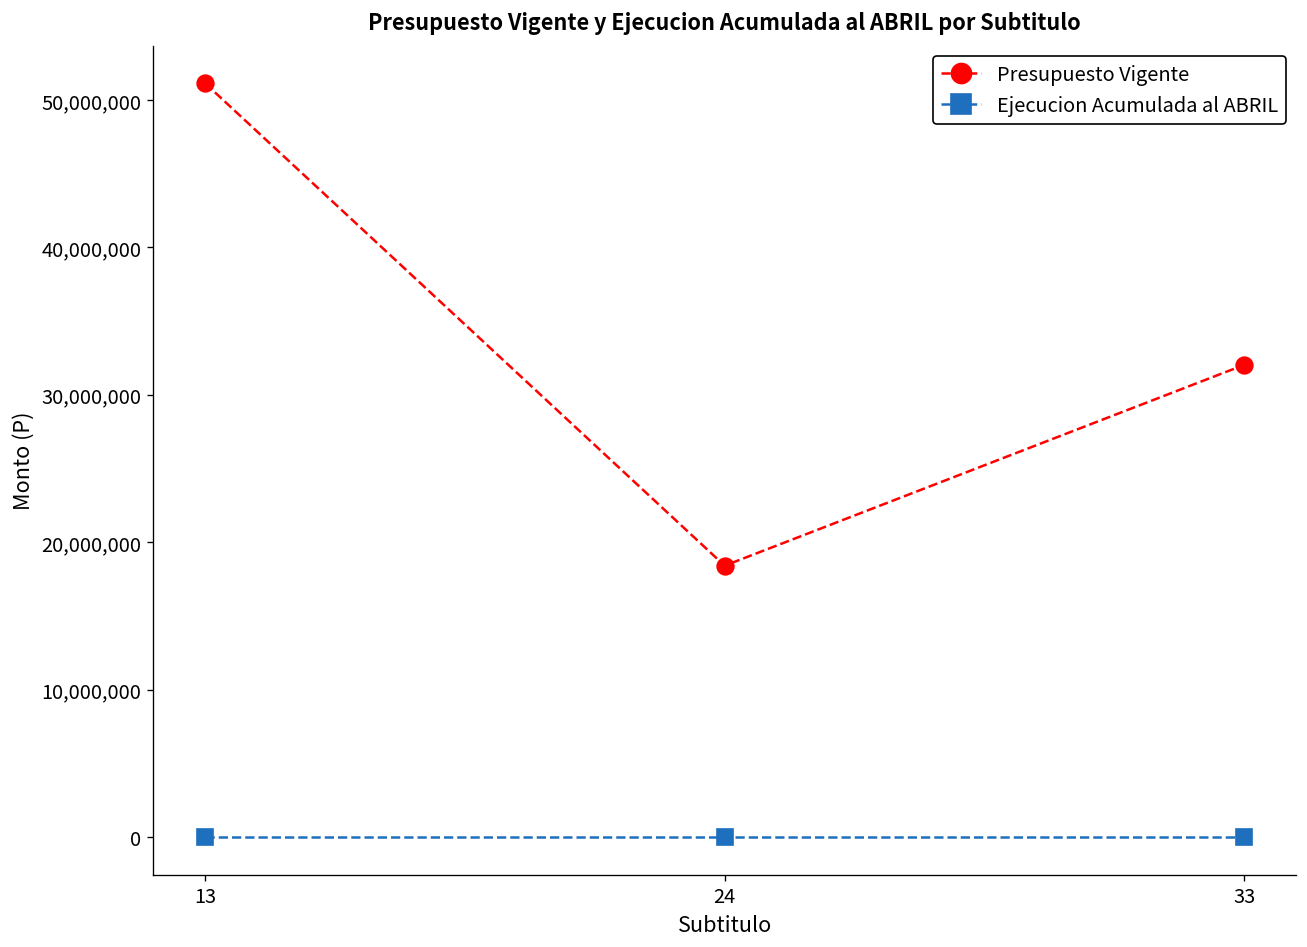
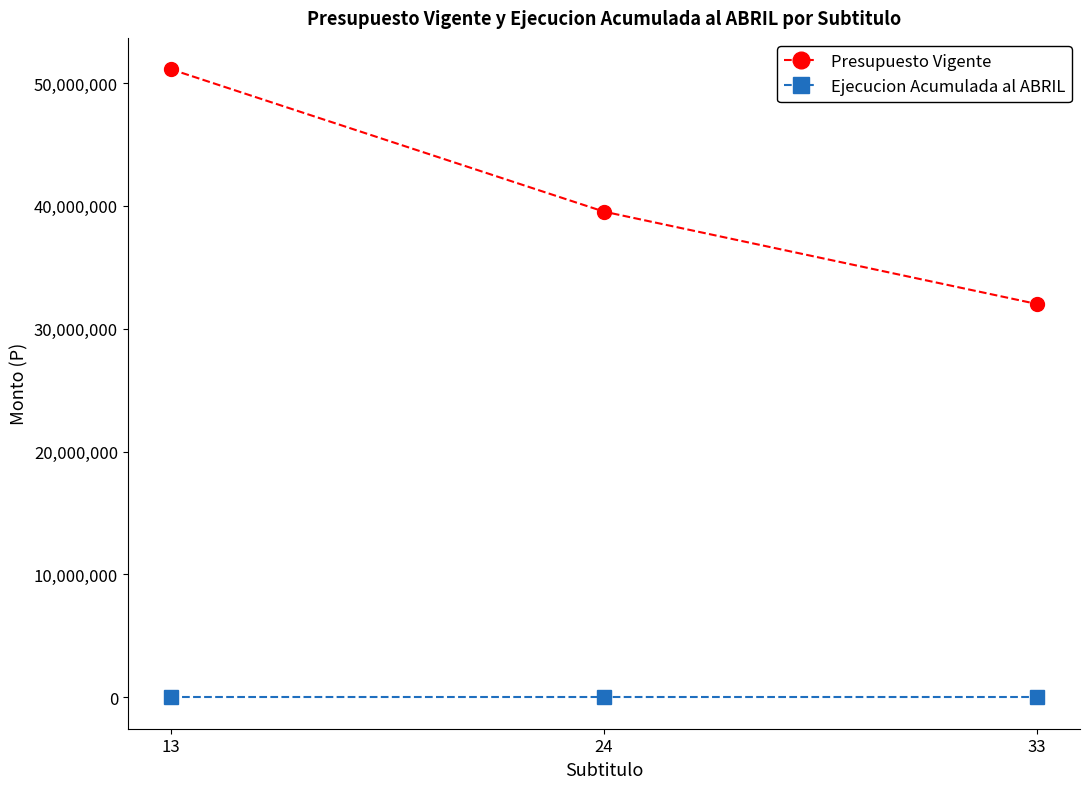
  {
    "Presupuesto Vigente": {
      "13": "51,100,000",
-     "24": "18,400,000",
+     "24": "39,500,000",
      "33": "32,000,000"
    },
    "Ejecucion Acumulada al ABRIL": {
      "13": "0",
      "24": "0",
      "33": "0"
    }
  }
